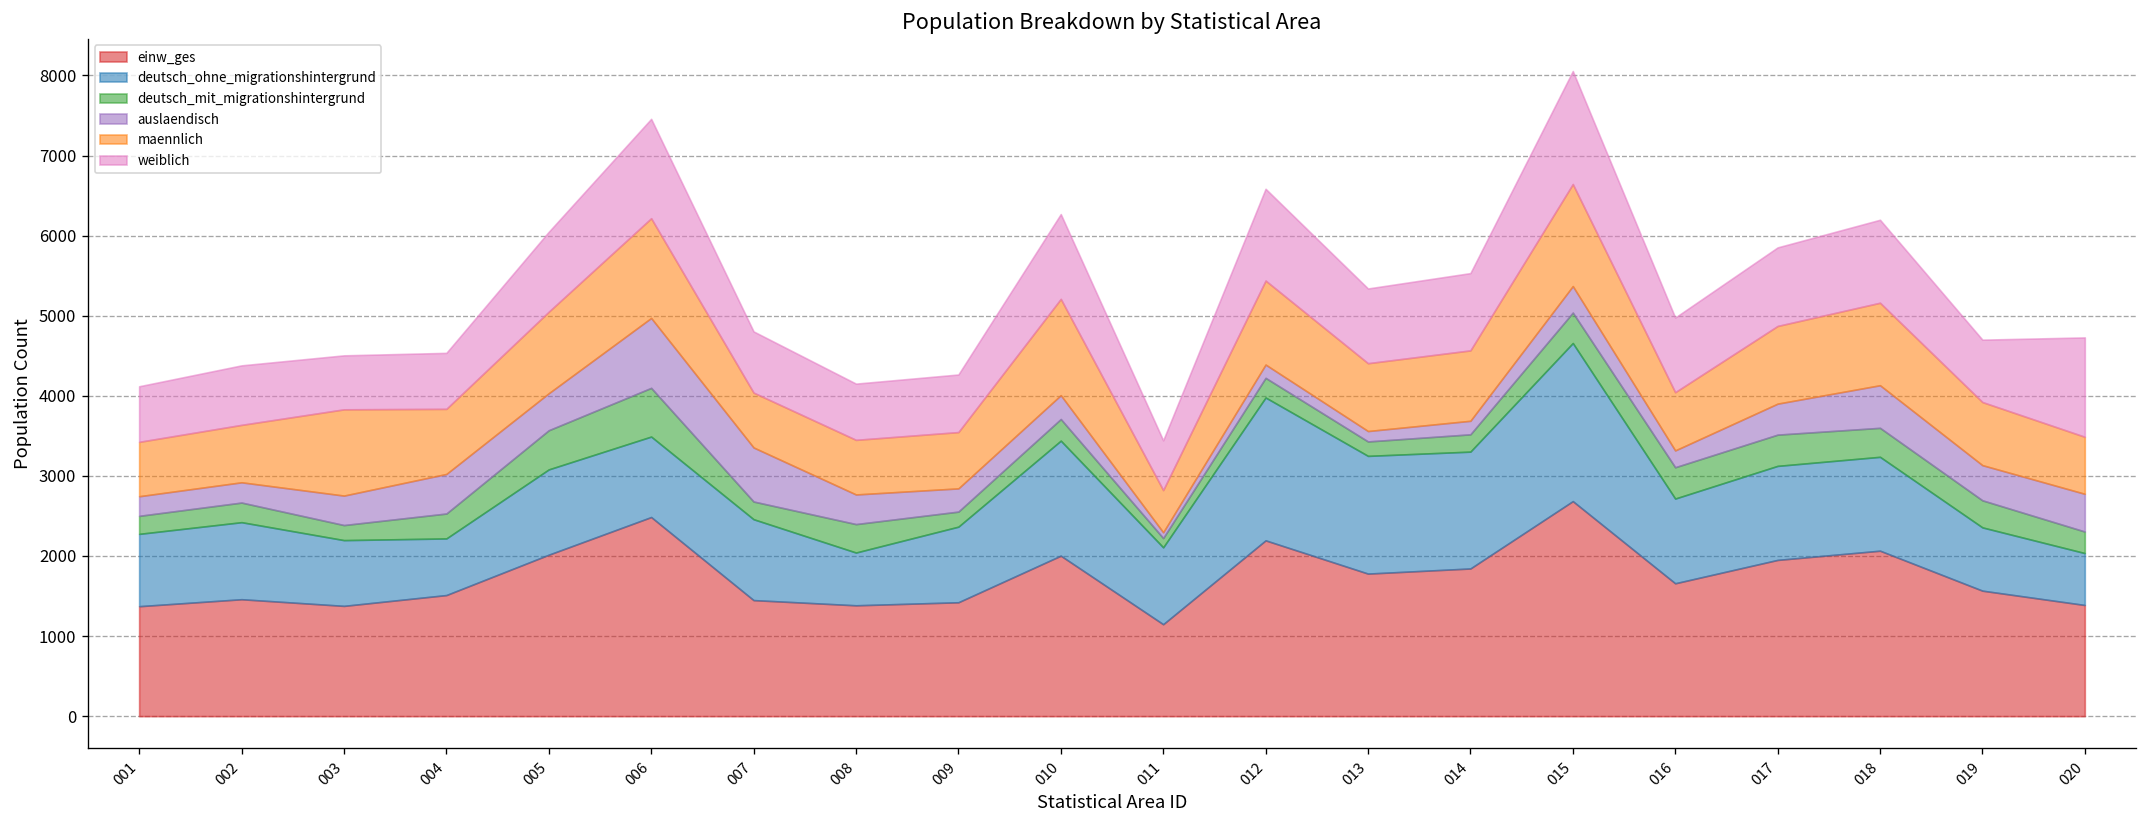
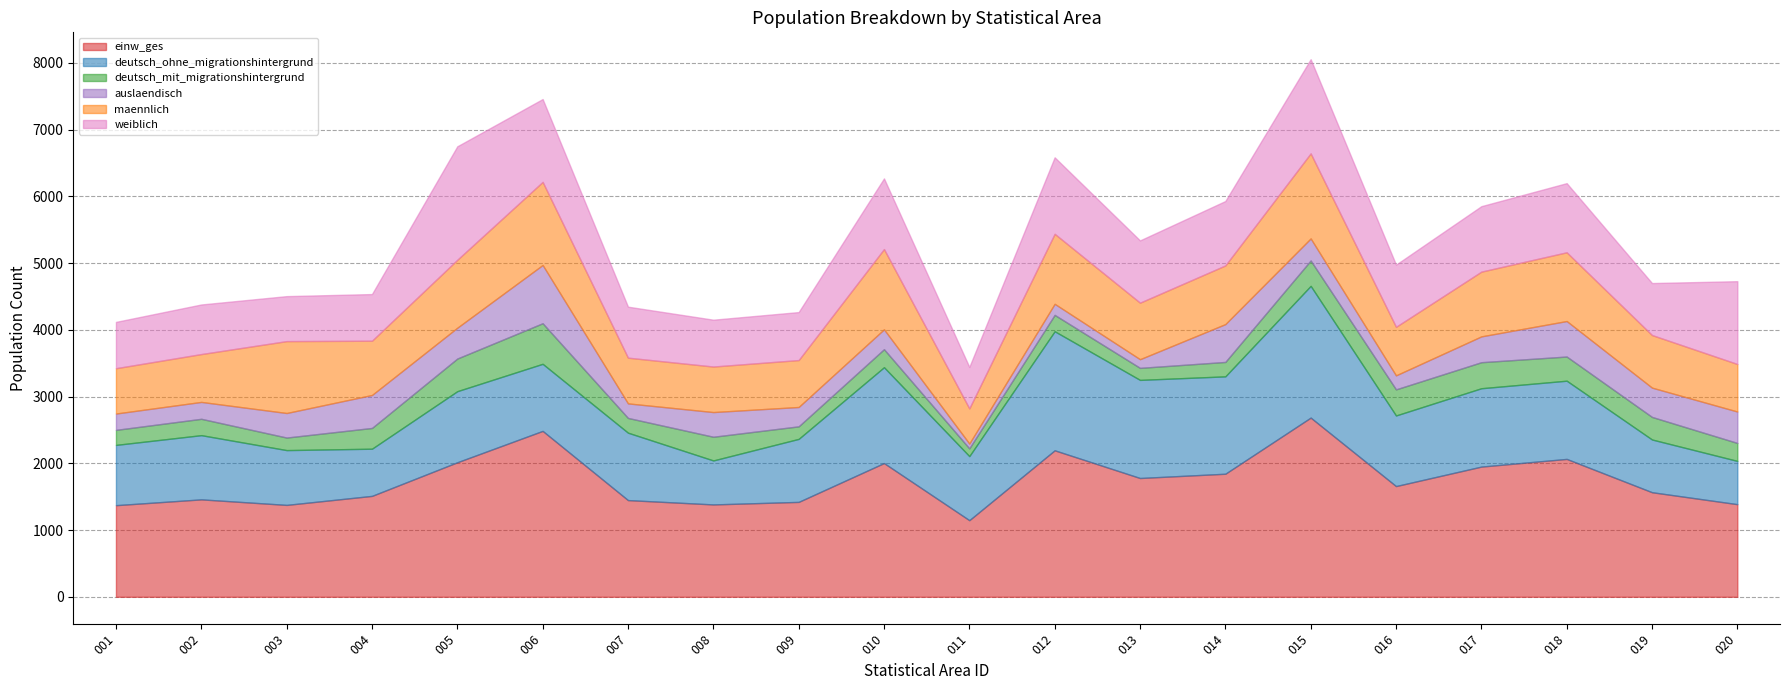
  {
    "einw_ges": {
      "001": 1400,
      "002": 1500,
      "003": 1400,
      "004": 1500,
      "005": 2000,
      "006": 2500,
      "007": 1400,
      "008": 1400,
      "009": 1400,
      "010": 2000,
      "011": 1100,
      "012": 2200,
      "013": 1800,
      "014": 1800,
      "015": 2700,
      "016": 1700,
      "017": 2000,
      "018": 2100,
      "019": 1600,
      "020": 1400
    },
    "deutsch_ohne_migrationshintergrund": {
      "001": 900,
      "002": 1000,
      "003": 800,
      "004": 700,
      "005": 1100,
      "006": 1000,
      "007": 1000,
      "008": 700,
      "009": 900,
      "010": 1400,
      "011": 1000,
      "012": 1800,
      "013": 1500,
      "014": 1500,
      "015": 2000,
      "016": 1100,
      "017": 1200,
      "018": 1200,
      "019": 800,
      "020": 600
    },
    "deutsch_mit_migrationshintergrund": {
      "001": 200,
      "002": 200,
      "003": 200,
      "004": 300,
      "005": 500,
      "006": 600,
      "007": 200,
      "008": 400,
      "009": 200,
      "010": 300,
      "011": 100,
      "012": 200,
      "013": 200,
      "014": 200,
      "015": 400,
      "016": 400,
      "017": 400,
      "018": 400,
      "019": 300,
      "020": 300
    },
    "auslaendisch": {
      "001": 200,
      "002": 300,
      "003": 400,
      "004": 500,
      "005": 500,
      "006": 900,
-     "007": 700,
+     "007": 200,
      "008": 400,
      "009": 300,
      "010": 300,
      "011": 100,
      "012": 200,
      "013": 100,
-     "014": 200,
+     "014": 600,
      "015": 300,
      "016": 200,
      "017": 400,
      "018": 500,
      "019": 400,
      "020": 500
    },
    "maennlich": {
      "001": 700,
      "002": 700,
      "003": 1100,
      "004": 800,
      "005": 1000,
      "006": 1200,
      "007": 700,
      "008": 700,
      "009": 700,
      "010": 1200,
      "011": 500,
      "012": 1000,
      "013": 800,
      "014": 900,
      "015": 1300,
      "016": 700,
      "017": 1000,
      "018": 1000,
      "019": 800,
      "020": 700
    },
    "weiblich": {
      "001": 700,
      "002": 700,
      "003": 700,
      "004": 700,
-     "005": 1000,
+     "005": 1700,
      "006": 1200,
      "007": 800,
      "008": 700,
      "009": 700,
      "010": 1100,
      "011": 600,
      "012": 1100,
      "013": 900,
      "014": 1000,
      "015": 1400,
      "016": 900,
      "017": 1000,
      "018": 1000,
      "019": 800,
      "020": 1200
    }
  }
